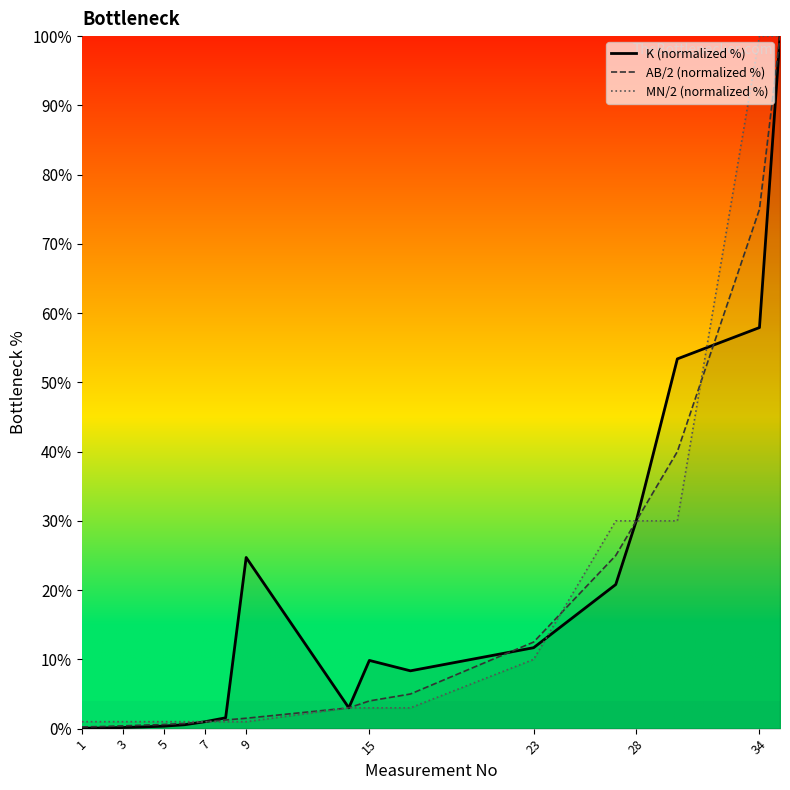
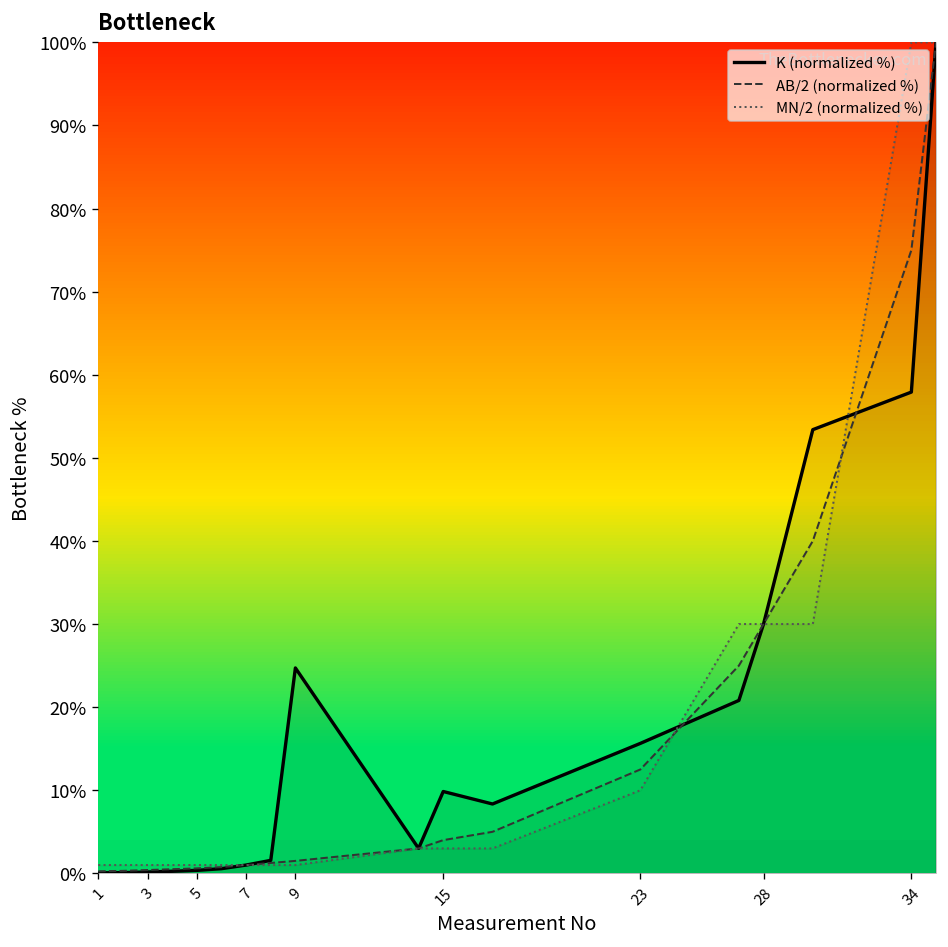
  {
    "K (normalized %)": {
      "9": "25%",
      "15": "10%",
-     "23": "12%",
+     "23": "16%",
      "34": "58%"
    }
  }
